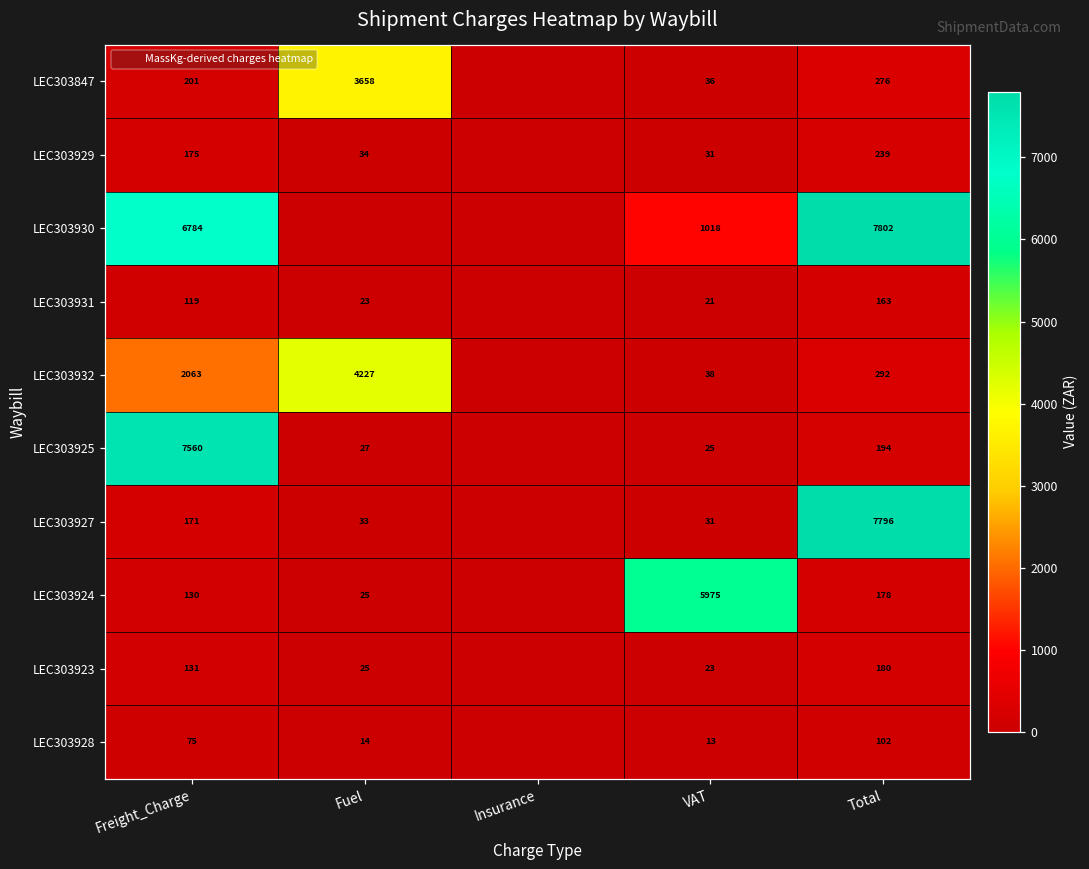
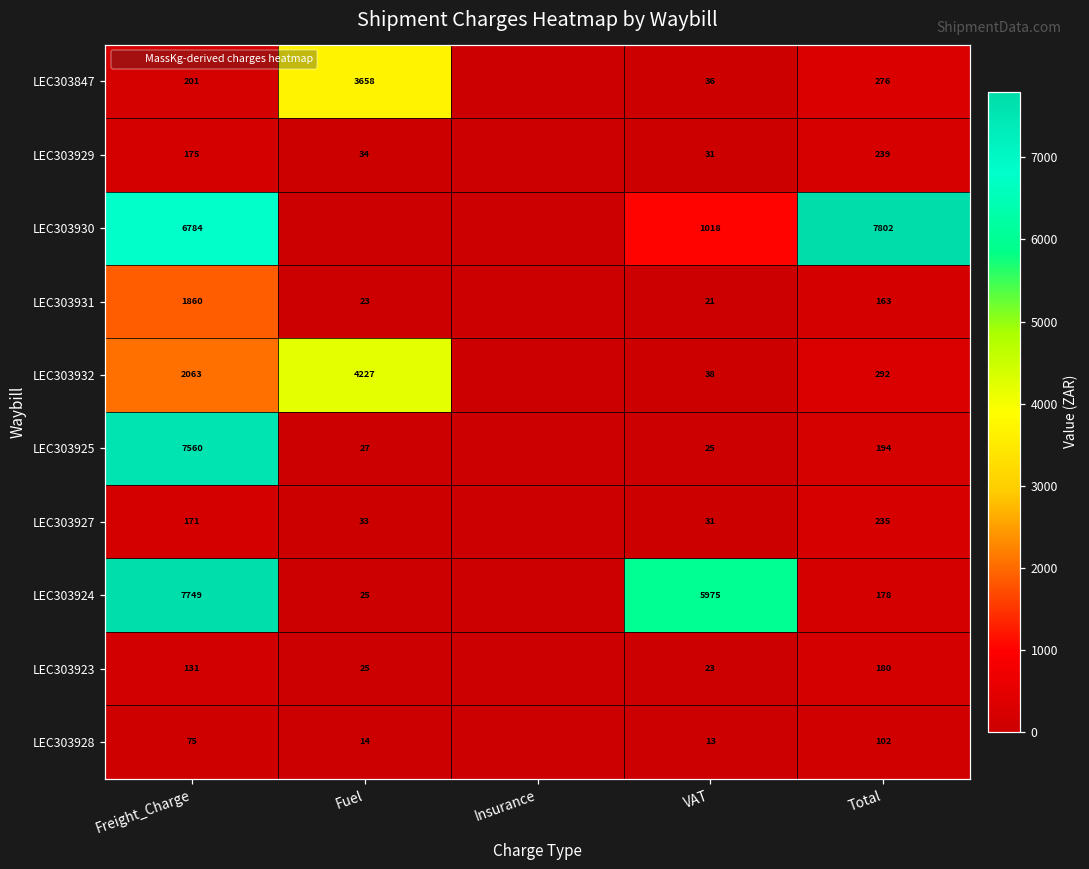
  {
    "LEC303847": {
      "Freight_Charge": 201,
      "Fuel": 3658,
      "VAT": 36,
      "Total": 276
    },
    "LEC303929": {
      "Freight_Charge": 175,
      "Fuel": 34,
      "VAT": 31,
      "Total": 239
    },
    "LEC303930": {
      "Freight_Charge": 6784,
      "VAT": 1018,
      "Total": 7802
    },
    "LEC303931": {
-     "Freight_Charge": 119,
+     "Freight_Charge": 1860,
      "Fuel": 23,
      "VAT": 21,
      "Total": 163
    },
    "LEC303932": {
      "Freight_Charge": 2063,
      "Fuel": 4227,
      "VAT": 38,
      "Total": 292
    },
    "LEC303925": {
      "Freight_Charge": 7560,
      "Fuel": 27,
      "VAT": 25,
      "Total": 194
    },
    "LEC303927": {
      "Freight_Charge": 171,
      "Fuel": 33,
      "VAT": 31,
-     "Total": 7796
+     "Total": 235
    },
    "LEC303924": {
-     "Freight_Charge": 130,
+     "Freight_Charge": 7749,
      "Fuel": 25,
      "VAT": 5975,
      "Total": 178
    },
    "LEC303923": {
      "Freight_Charge": 131,
      "Fuel": 25,
      "VAT": 23,
      "Total": 180
    },
    "LEC303928": {
      "Freight_Charge": 75,
      "Fuel": 14,
      "VAT": 13,
      "Total": 102
    }
  }
